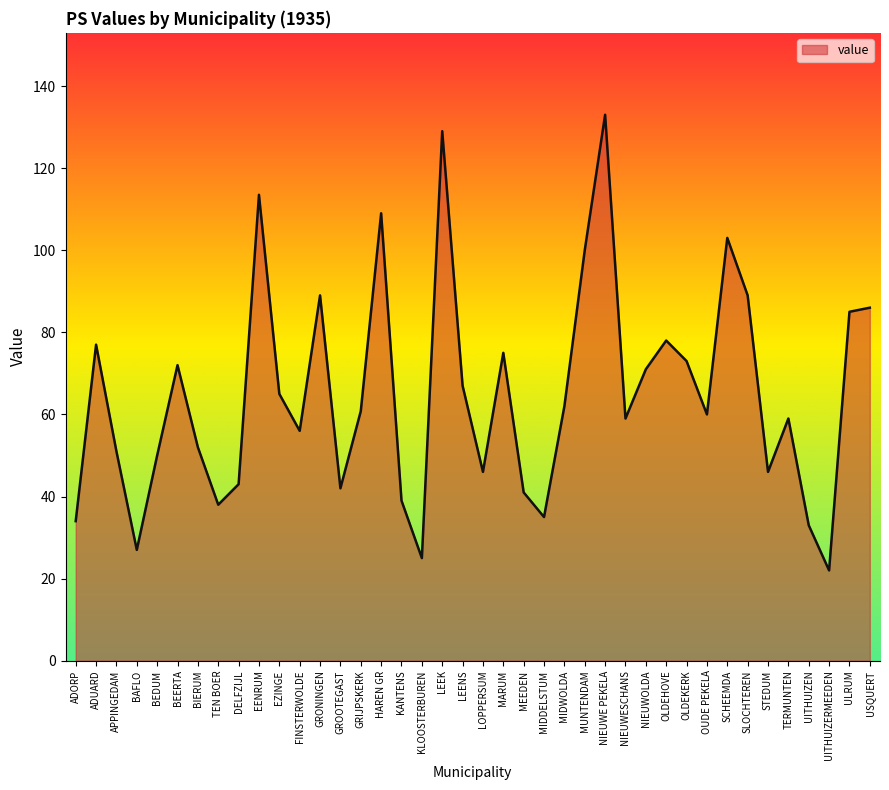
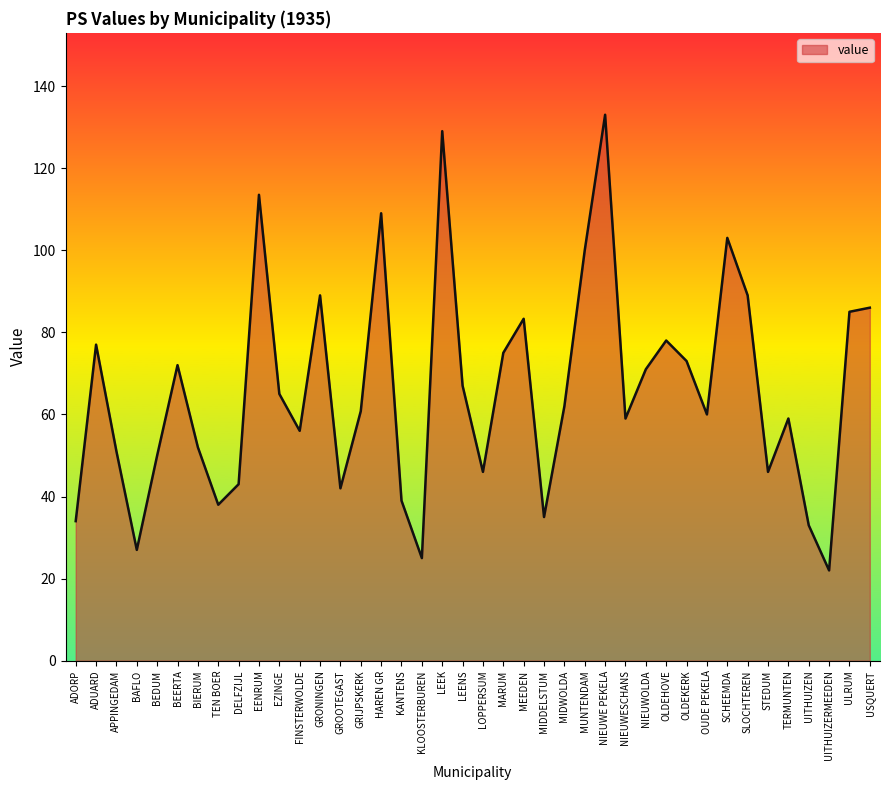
  {
    "ADORP": 34,
    "ADUARD": 77,
    "APPINGEDAM": 51,
    "BAFLO": 27,
    "BEDUM": 50,
    "BEERTA": 72,
    "BIERUM": 52,
    "TEN BOER": 38,
    "DELFZIJL": 43,
    "EENRUM": 114,
    "EZINGE": 65,
    "FINSTERWOLDE": 56,
    "GRONINGEN": 89,
    "GROOTEGAST": 42,
    "GRIJPSKERK": 61,
    "HAREN GR": 109,
    "KANTENS": 39,
    "KLOOSTERBUREN": 25,
    "LEEK": 129,
    "LEENS": 67,
    "LOPPERSUM": 46,
    "MARUM": 75,
-   "MEEDEN": 41,
+   "MEEDEN": 83,
    "MIDDELSTUM": 35,
    "MIDWOLDA": 62,
    "MUNTENDAM": 100,
    "NIEUWE PEKELA": 133,
    "NIEUWESCHANS": 59,
    "NIEUWOLDA": 71,
    "OLDEHOVE": 78,
    "OLDEKERK": 73,
    "OUDE PEKELA": 60,
    "SCHEEMDA": 103,
    "SLOCHTEREN": 89,
    "STEDUM": 46,
    "TERMUNTEN": 59,
    "UITHUIZEN": 33,
    "UITHUIZERMEEDEN": 22,
    "ULRUM": 85,
    "USQUERT": 86
  }
